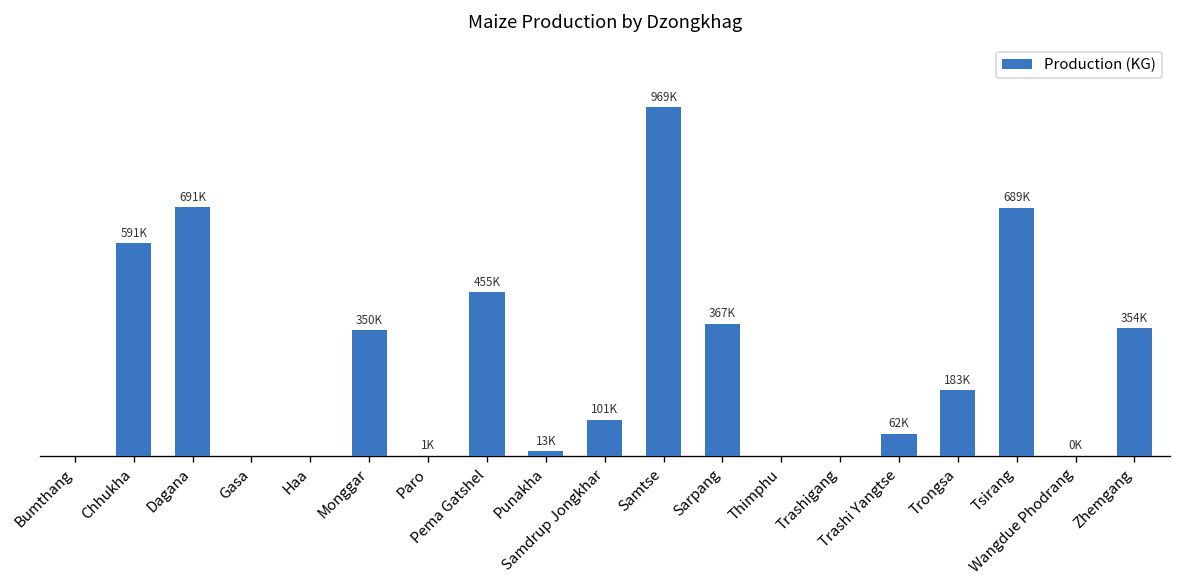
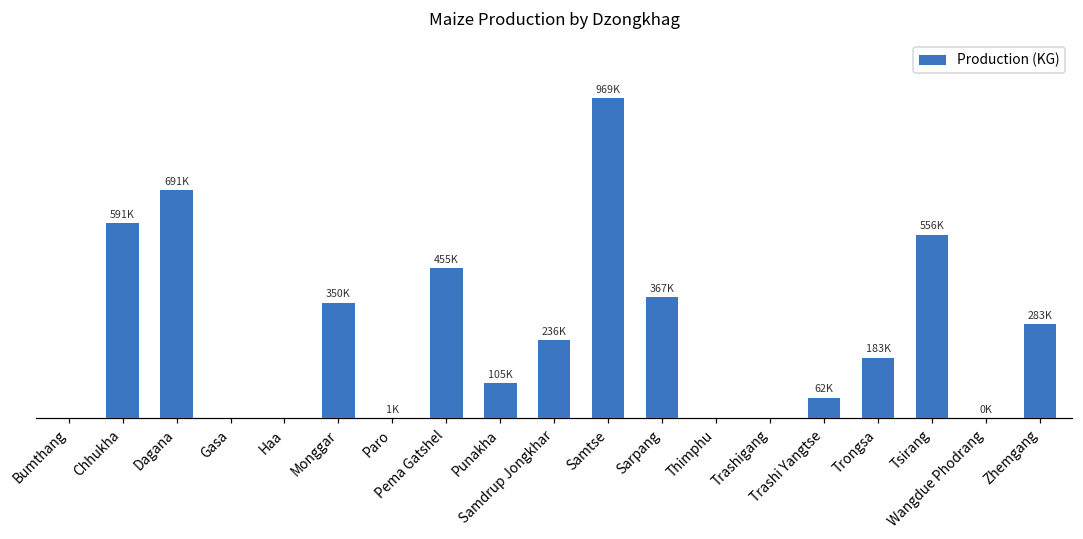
  {
    "Chhukha": "591K",
    "Dagana": "691K",
    "Monggar": "350K",
    "Paro": "1K",
    "Pema Gatshel": "455K",
-   "Punakha": "13K",
-   "Samdrup Jongkhar": "101K",
+   "Punakha": "105K",
+   "Samdrup Jongkhar": "236K",
    "Samtse": "969K",
    "Sarpang": "367K",
    "Trashi Yangtse": "62K",
    "Trongsa": "183K",
-   "Tsirang": "689K",
-   "Zhemgang": "354K"
+   "Tsirang": "556K",
+   "Zhemgang": "283K"
  }
